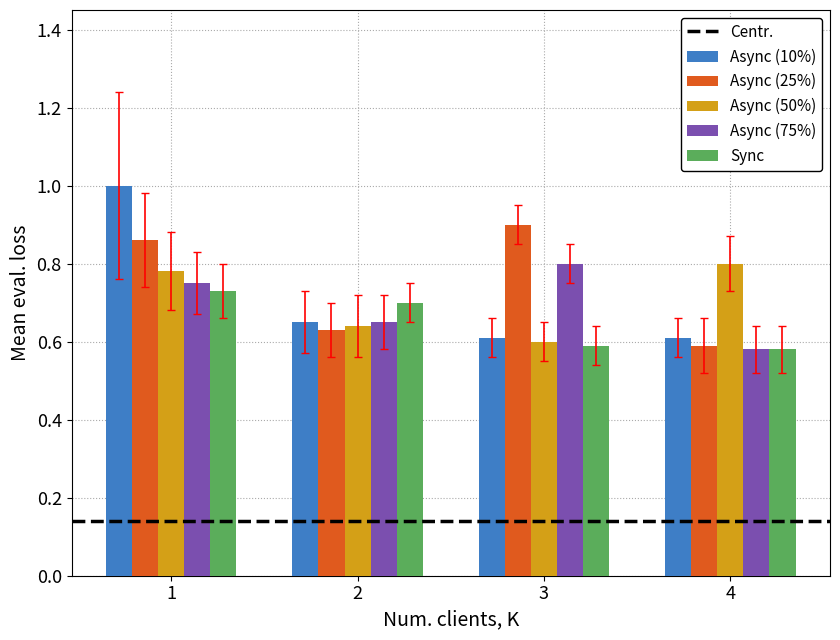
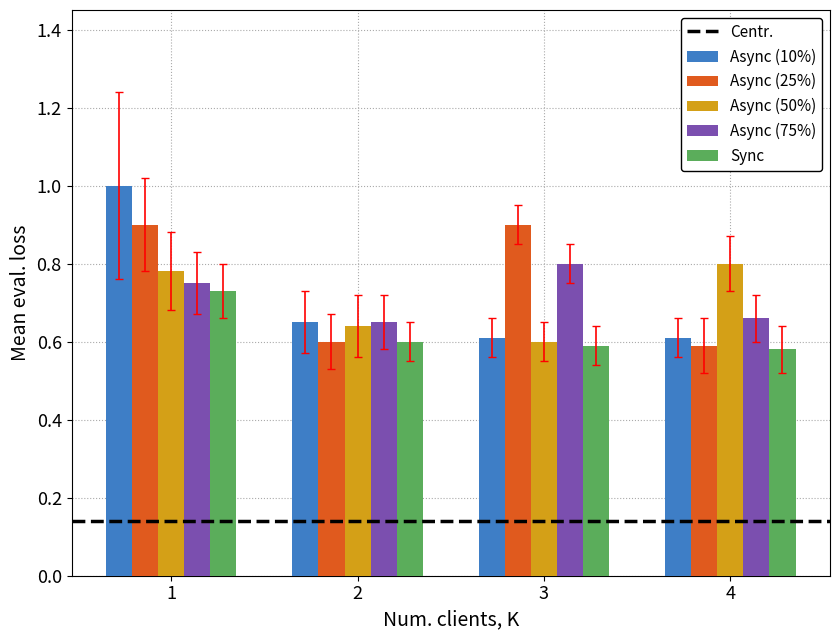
  {
    "Async (25%)": {
-     "1": 0.86,
-     "2": 0.63,
+     "1": 0.90,
+     "2": 0.60,
      "3": 0.90,
      "4": 0.59
    },
    "Async (50%)": {
      "1": 0.78,
      "2": 0.64,
      "3": 0.60,
      "4": 0.80
    },
    "Async (75%)": {
      "1": 0.75,
      "2": 0.65,
      "3": 0.80,
-     "4": 0.58
+     "4": 0.66
    },
    "Sync": {
      "1": 0.73,
-     "2": 0.7,
+     "2": 0.6,
      "3": 0.59,
      "4": 0.58
    }
  }
